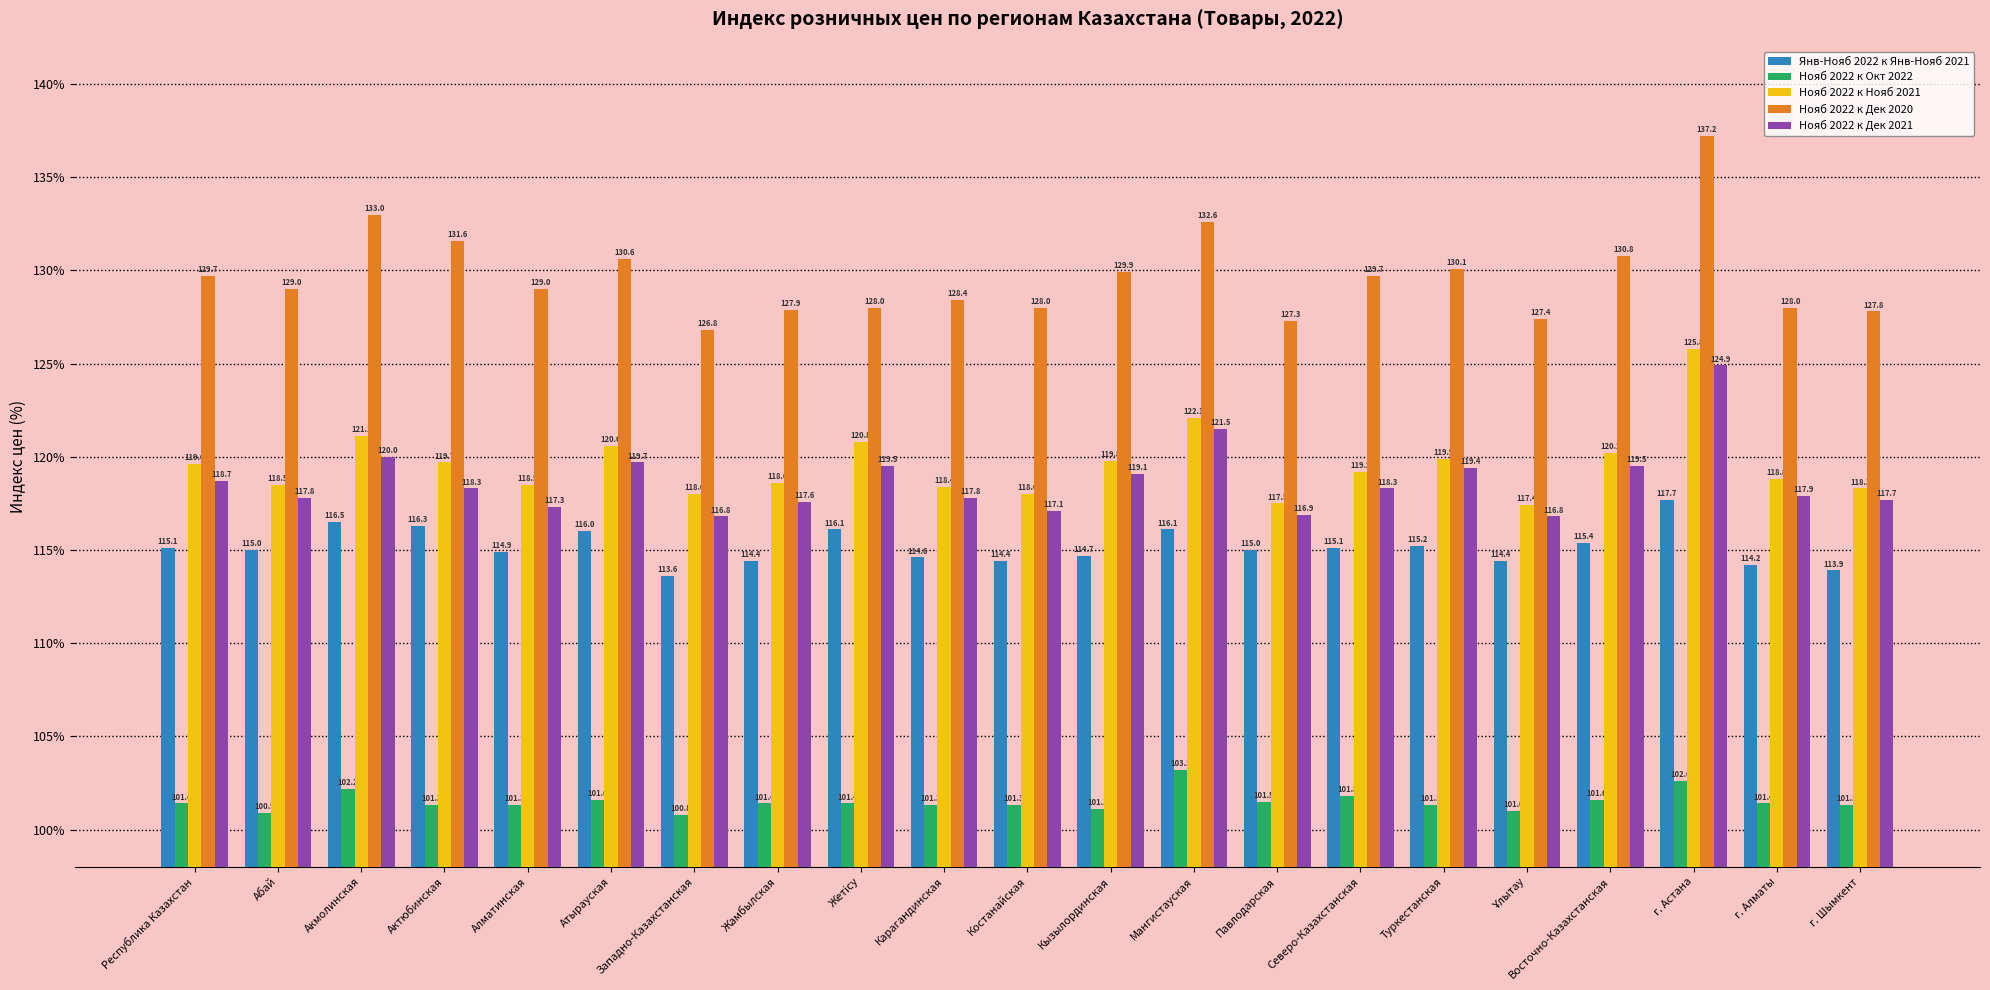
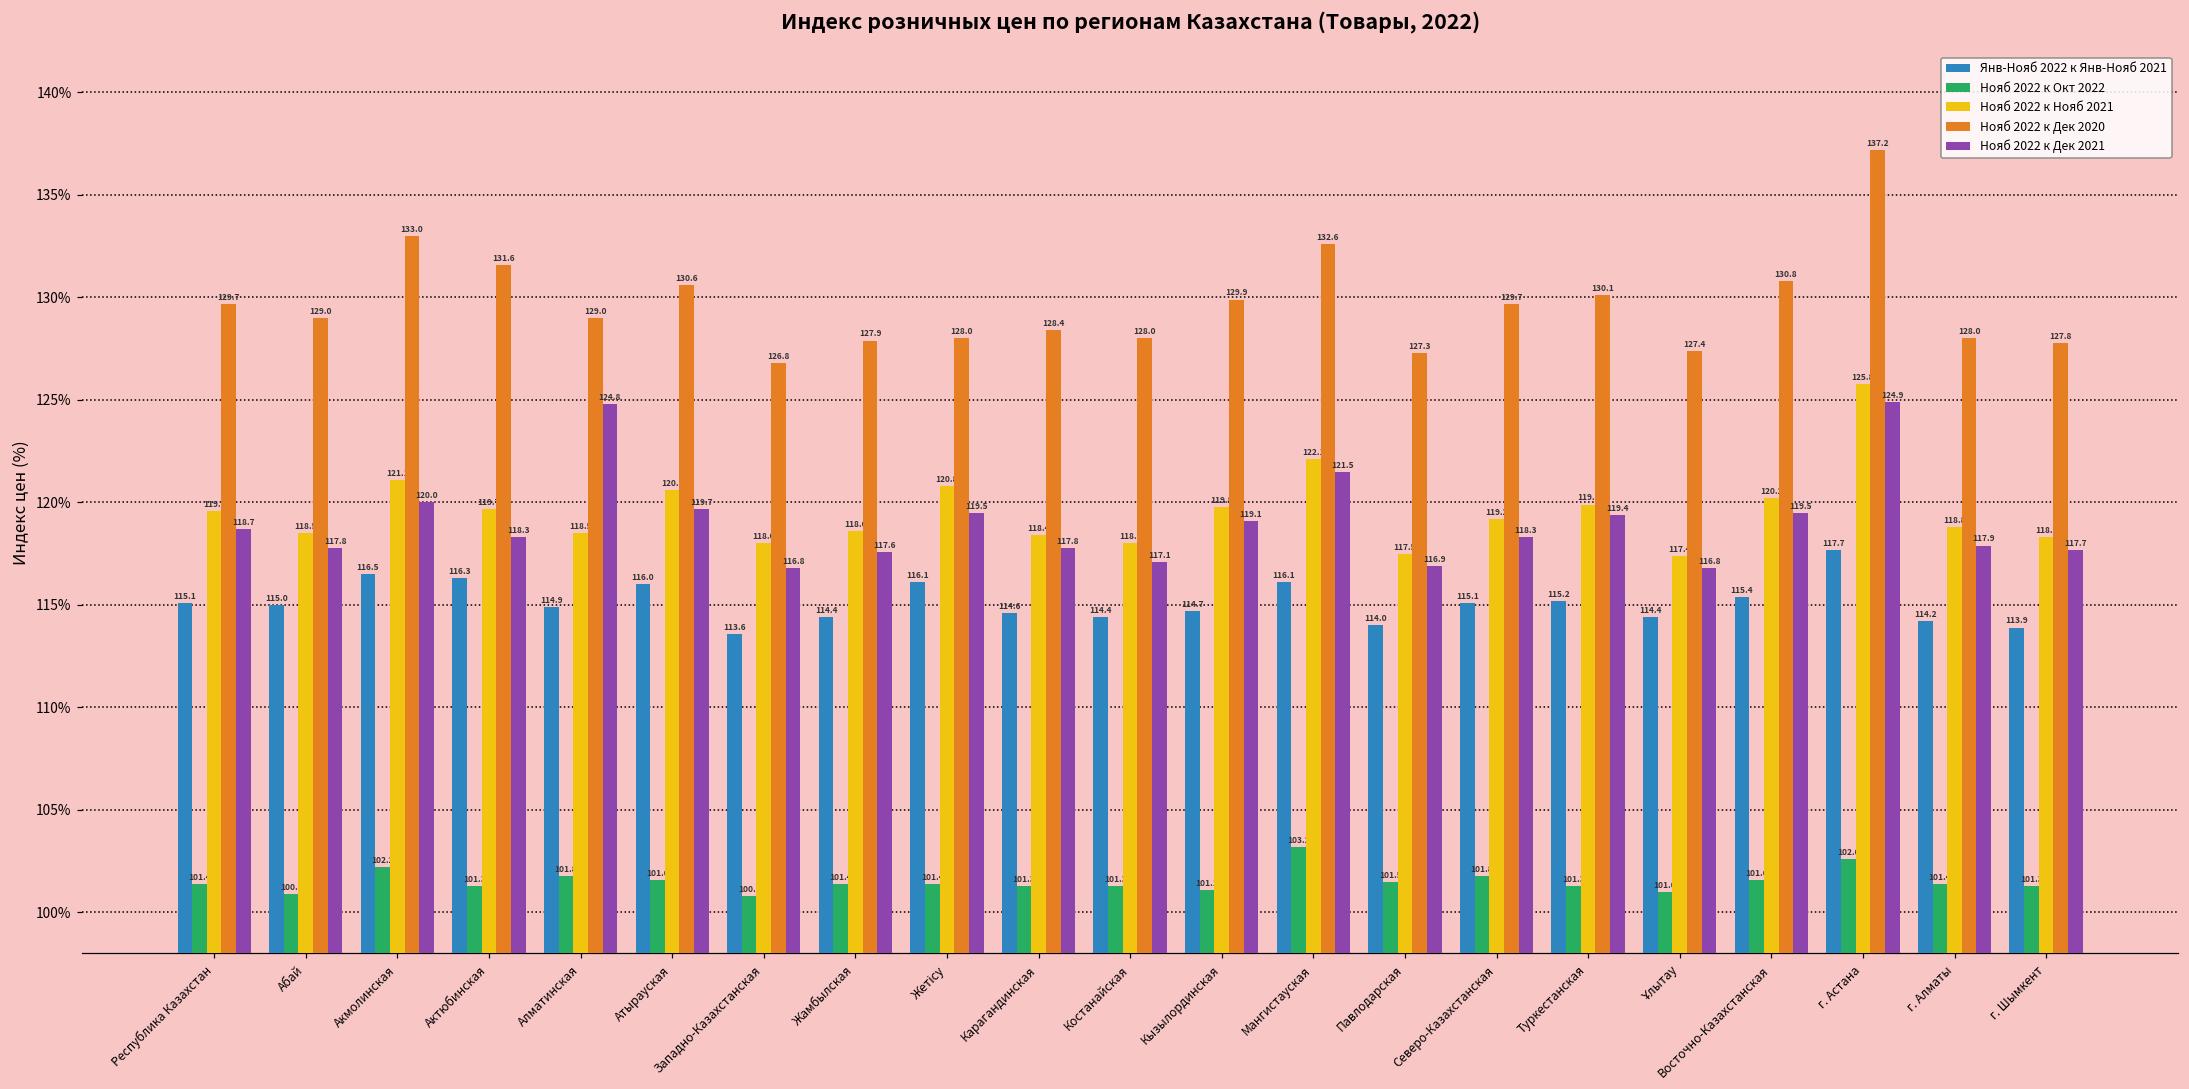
  {
    "Янв-Нояб 2022 к Янв-Нояб 2021": {
      "Республика Казахстан": 115.1,
      "Абай": 115.0,
      "Акмолинская": 116.5,
      "Актюбинская": 116.3,
      "Алматинская": 114.9,
      "Атырауская": 116.0,
      "Западно-Казахстанская": 113.6,
      "Жамбылская": 114.4,
      "Жетісу": 116.1,
      "Карагандинская": 114.6,
      "Костанайская": 114.4,
      "Кызылординская": 114.7,
      "Мангистауская": 116.1,
-     "Павлодарская": 115.0,
+     "Павлодарская": 114.0,
      "Северо-Казахстанская": 115.1,
      "Туркестанская": 115.2,
      "Ұлытау": 114.4,
      "Восточно-Казахстанская": 115.4,
      "г. Астана": 117.7,
      "г. Алматы": 114.2,
      "г. Шымкент": 113.9
    },
    "Нояб 2022 к Окт 2022": {
      "Республика Казахстан": 101.4,
      "Абай": 100.9,
      "Акмолинская": 102.2,
      "Актюбинская": 101.3,
-     "Алматинская": 101.3,
+     "Алматинская": 101.8,
      "Атырауская": 101.6,
      "Западно-Казахстанская": 100.8,
      "Жамбылская": 101.4,
      "Жетісу": 101.4,
      "Карагандинская": 101.3,
      "Костанайская": 101.3,
      "Кызылординская": 101.1,
      "Мангистауская": 103.2,
      "Павлодарская": 101.5,
      "Северо-Казахстанская": 101.8,
      "Туркестанская": 101.3,
      "Ұлытау": 101.0,
      "Восточно-Казахстанская": 101.6,
      "г. Астана": 102.6,
      "г. Алматы": 101.4,
      "г. Шымкент": 101.3
    },
    "Нояб 2022 к Нояб 2021": {
      "Республика Казахстан": 119.6,
      "Абай": 118.5,
      "Акмолинская": 121.1,
      "Актюбинская": 119.7,
      "Алматинская": 118.5,
      "Атырауская": 120.6,
      "Западно-Казахстанская": 118.0,
      "Жамбылская": 118.6,
      "Жетісу": 120.8,
      "Карагандинская": 118.4,
      "Костанайская": 118.0,
      "Кызылординская": 119.8,
      "Мангистауская": 122.1,
      "Павлодарская": 117.5,
      "Северо-Казахстанская": 119.2,
      "Туркестанская": 119.9,
      "Ұлытау": 117.4,
      "Восточно-Казахстанская": 120.2,
      "г. Астана": 125.8,
      "г. Алматы": 118.8,
      "г. Шымкент": 118.3
    },
    "Нояб 2022 к Дек 2020": {
      "Республика Казахстан": 129.7,
      "Абай": 129.0,
      "Акмолинская": 133.0,
      "Актюбинская": 131.6,
      "Алматинская": 129.0,
      "Атырауская": 130.6,
      "Западно-Казахстанская": 126.8,
      "Жамбылская": 127.9,
      "Жетісу": 128.0,
      "Карагандинская": 128.4,
      "Костанайская": 128.0,
      "Кызылординская": 129.9,
      "Мангистауская": 132.6,
      "Павлодарская": 127.3,
      "Северо-Казахстанская": 129.7,
      "Туркестанская": 130.1,
      "Ұлытау": 127.4,
      "Восточно-Казахстанская": 130.8,
      "г. Астана": 137.2,
      "г. Алматы": 128.0,
      "г. Шымкент": 127.8
    },
    "Нояб 2022 к Дек 2021": {
      "Республика Казахстан": 118.7,
      "Абай": 117.8,
      "Акмолинская": 120.0,
      "Актюбинская": 118.3,
-     "Алматинская": 117.3,
+     "Алматинская": 124.8,
      "Атырауская": 119.7,
      "Западно-Казахстанская": 116.8,
      "Жамбылская": 117.6,
      "Жетісу": 119.5,
      "Карагандинская": 117.8,
      "Костанайская": 117.1,
      "Кызылординская": 119.1,
      "Мангистауская": 121.5,
      "Павлодарская": 116.9,
      "Северо-Казахстанская": 118.3,
      "Туркестанская": 119.4,
      "Ұлытау": 116.8,
      "Восточно-Казахстанская": 119.5,
      "г. Астана": 124.9,
      "г. Алматы": 117.9,
      "г. Шымкент": 117.7
    }
  }
